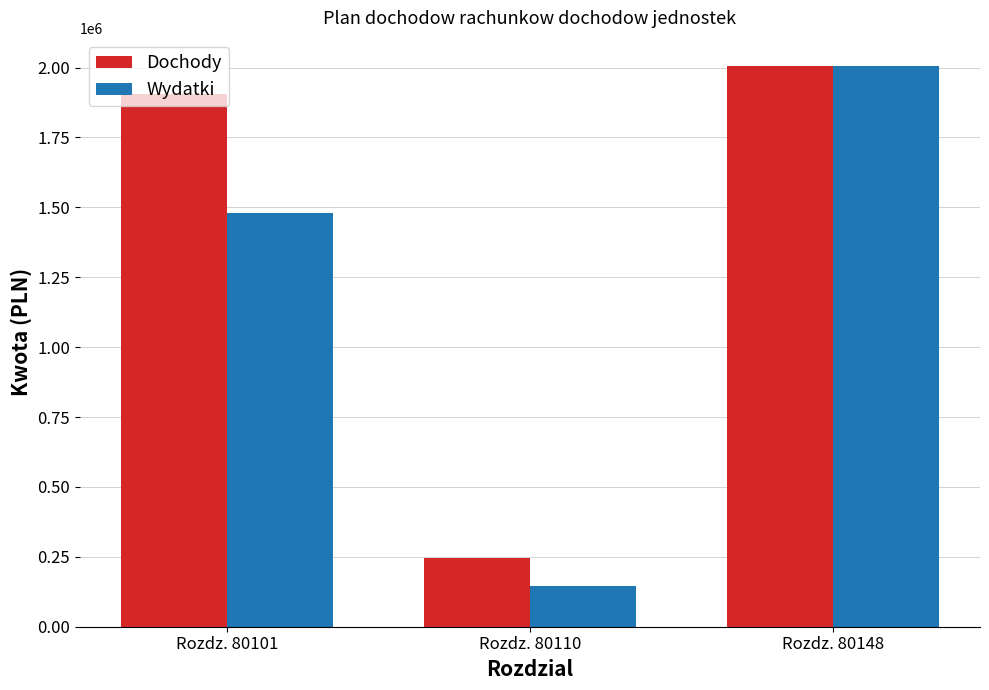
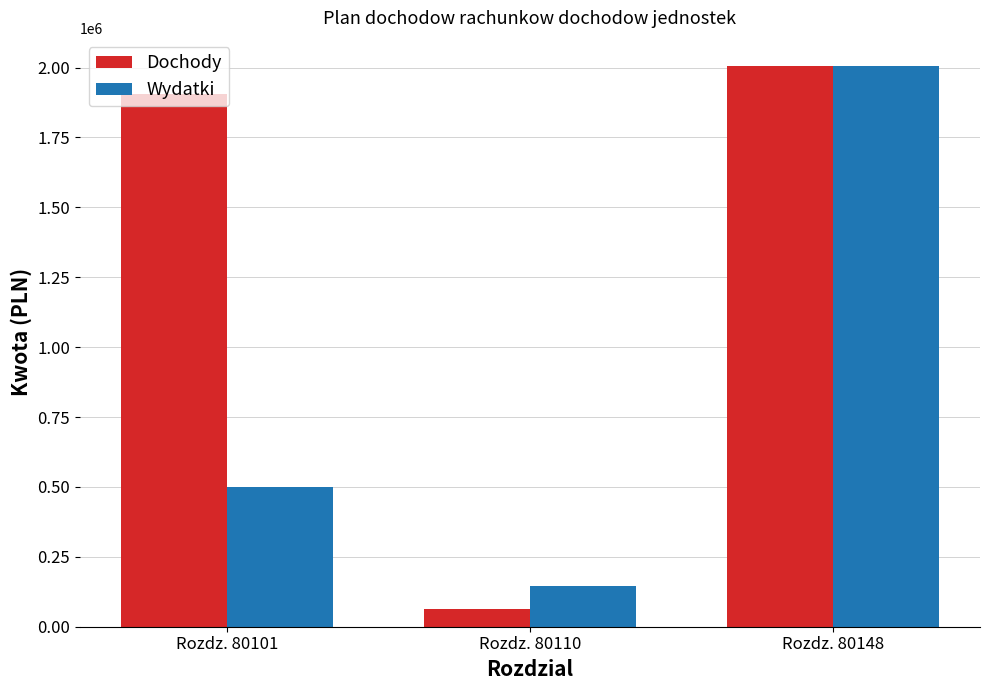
  {
    "Dochody": {
-     "Rozdz. 80110": 250000,
+     "Rozdz. 80110": 60000,
      "Rozdz. 80148": 2010000
    },
    "Wydatki": {
-     "Rozdz. 80101": 1480000,
+     "Rozdz. 80101": 500000,
      "Rozdz. 80110": 140000,
      "Rozdz. 80148": 2010000
    }
  }
